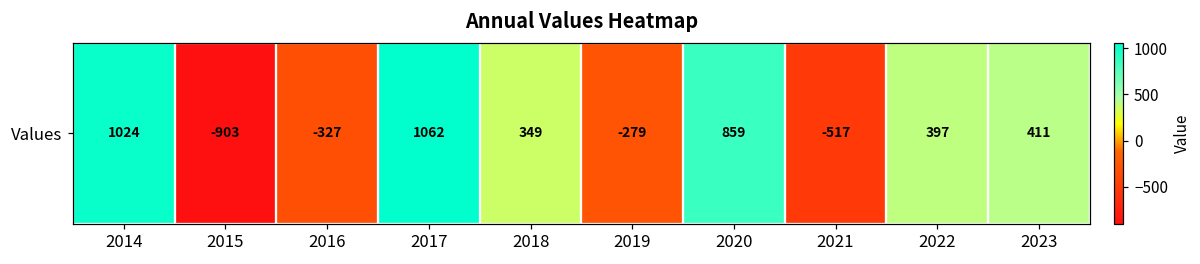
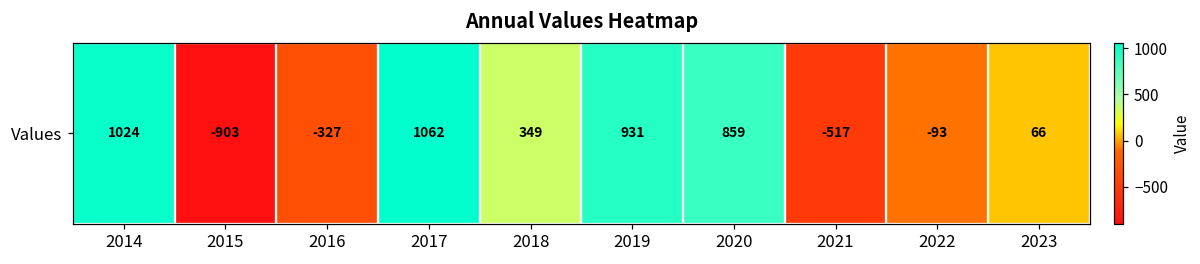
  {
    "Values": {
      "2014": 1024,
      "2015": -903,
      "2016": -327,
      "2017": 1062,
      "2018": 349,
-     "2019": -279,
+     "2019": 931,
      "2020": 859,
      "2021": -517,
-     "2022": 397,
-     "2023": 411
+     "2022": -93,
+     "2023": 66
    }
  }
